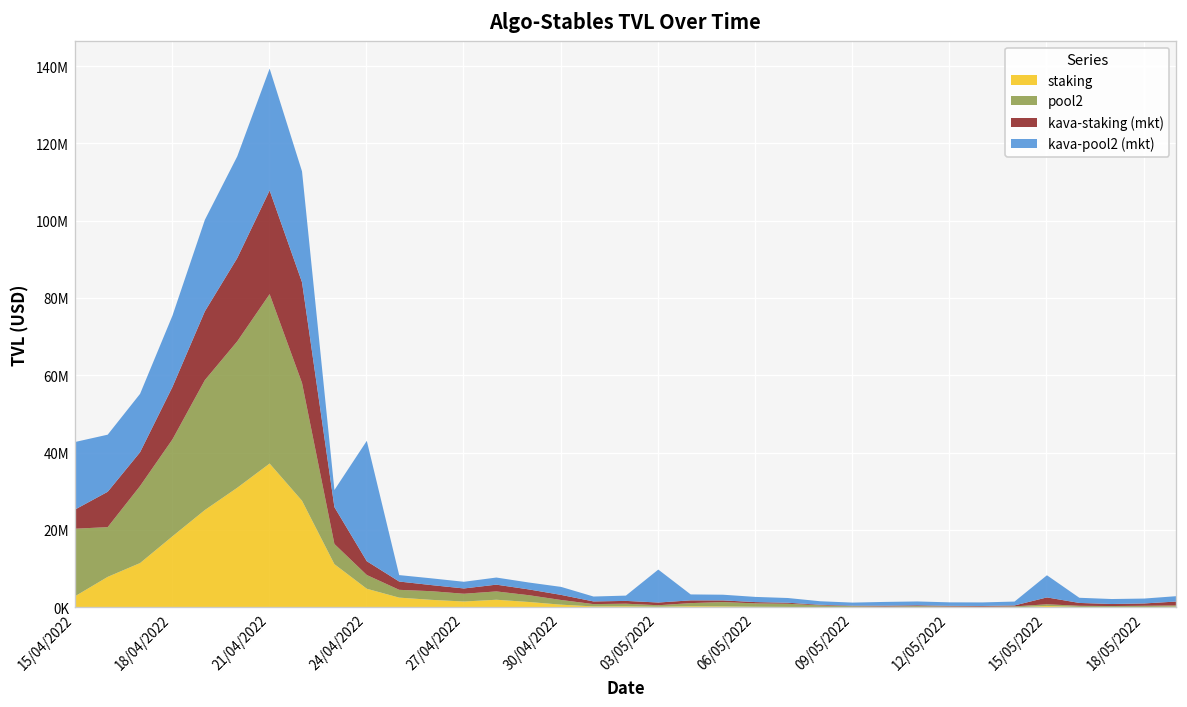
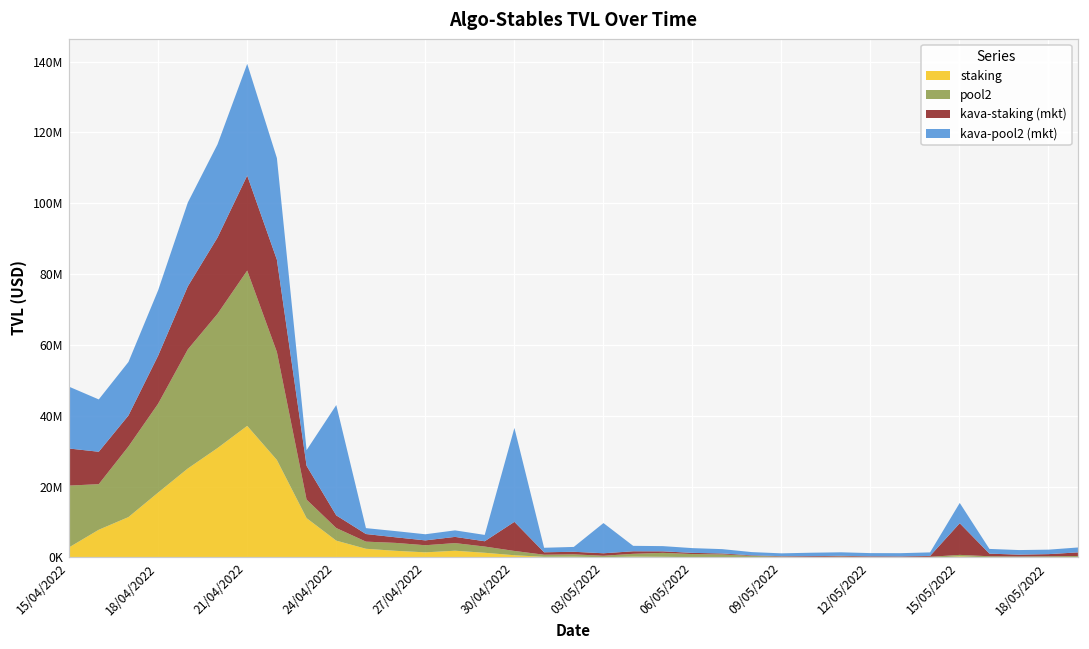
  {
    "staking": {
      "15/04/2022": 3000000,
      "18/04/2022": 18000000,
      "21/04/2022": 37000000,
      "24/04/2022": 5000000,
      "27/04/2022": 2000000
    },
    "pool2": {
      "15/04/2022": 17000000,
      "18/04/2022": 25000000,
      "21/04/2022": 44000000,
      "24/04/2022": 4000000,
      "27/04/2022": 2000000,
      "30/04/2022": 1000000
    },
    "kava-staking (mkt)": {
-     "15/04/2022": 5000000,
+     "15/04/2022": 10000000,
      "18/04/2022": 14000000,
      "21/04/2022": 27000000,
      "24/04/2022": 4000000,
      "27/04/2022": 1000000,
-     "30/04/2022": 1000000,
-     "15/05/2022": 2000000
+     "30/04/2022": 8000000,
+     "15/05/2022": 9000000
    },
    "kava-pool2 (mkt)": {
      "15/04/2022": 17000000,
      "18/04/2022": 18000000,
      "21/04/2022": 32000000,
      "24/04/2022": 31000000,
      "27/04/2022": 2000000,
-     "30/04/2022": 2000000,
+     "30/04/2022": 27000000,
      "03/05/2022": 9000000,
      "06/05/2022": 1000000,
      "09/05/2022": 1000000,
      "12/05/2022": 1000000,
      "15/05/2022": 6000000,
      "18/05/2022": 1000000
    }
  }
